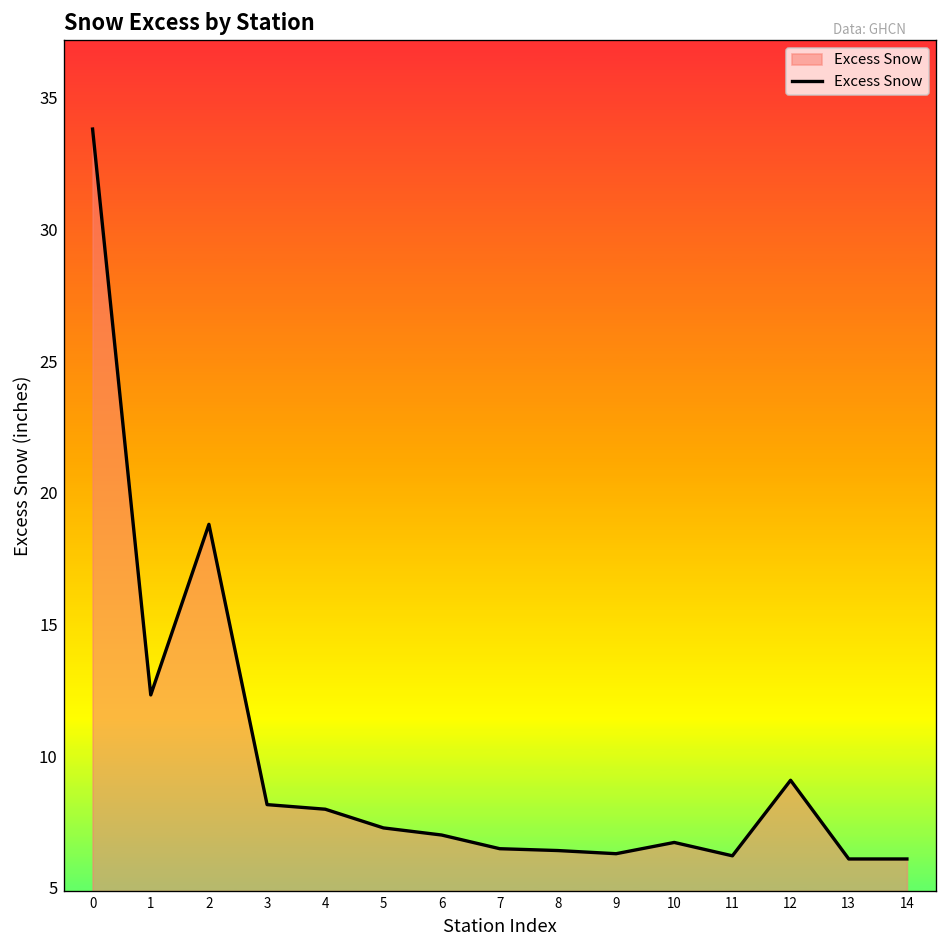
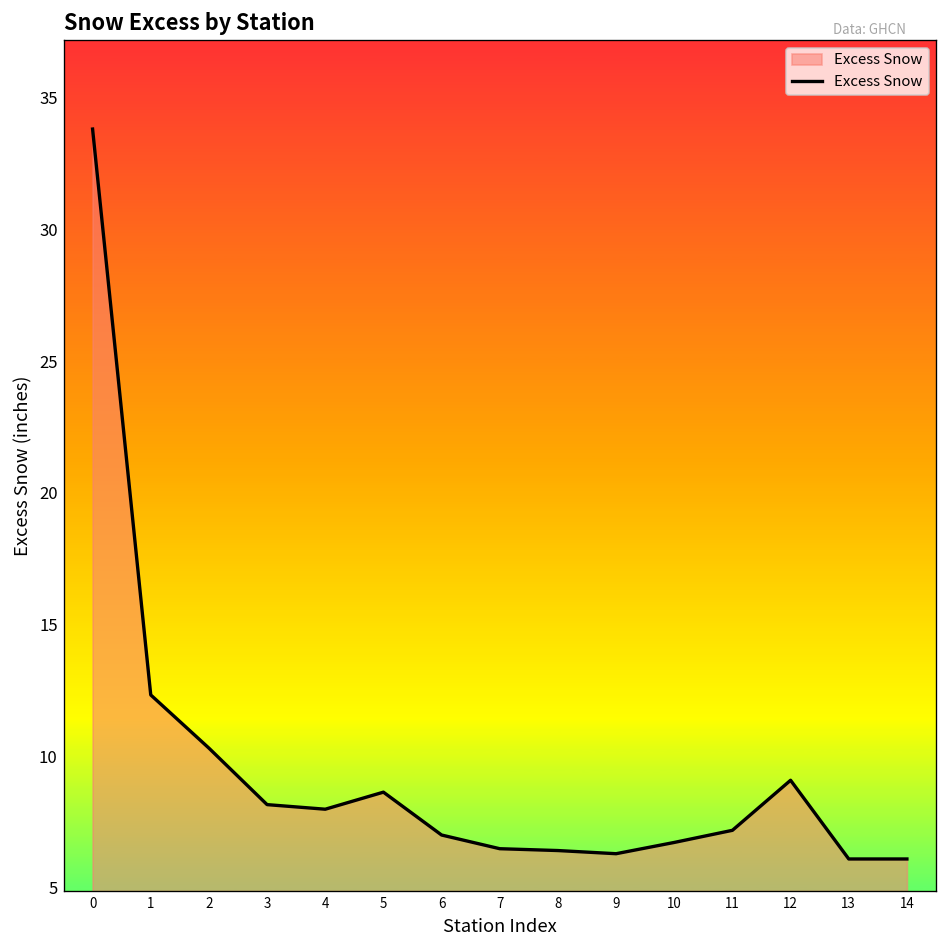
  {
    "0": 33.8,
    "1": 12.3,
-   "2": 18.8,
+   "2": 10.3,
    "3": 8.2,
    "4": 8.0,
-   "5": 7.3,
+   "5": 8.6,
    "6": 7.0,
    "7": 6.5,
    "8": 6.4,
    "9": 6.3,
    "10": 6.7,
-   "11": 6.2,
+   "11": 7.2,
    "12": 9.1,
    "13": 6.1,
    "14": 6.1
  }
